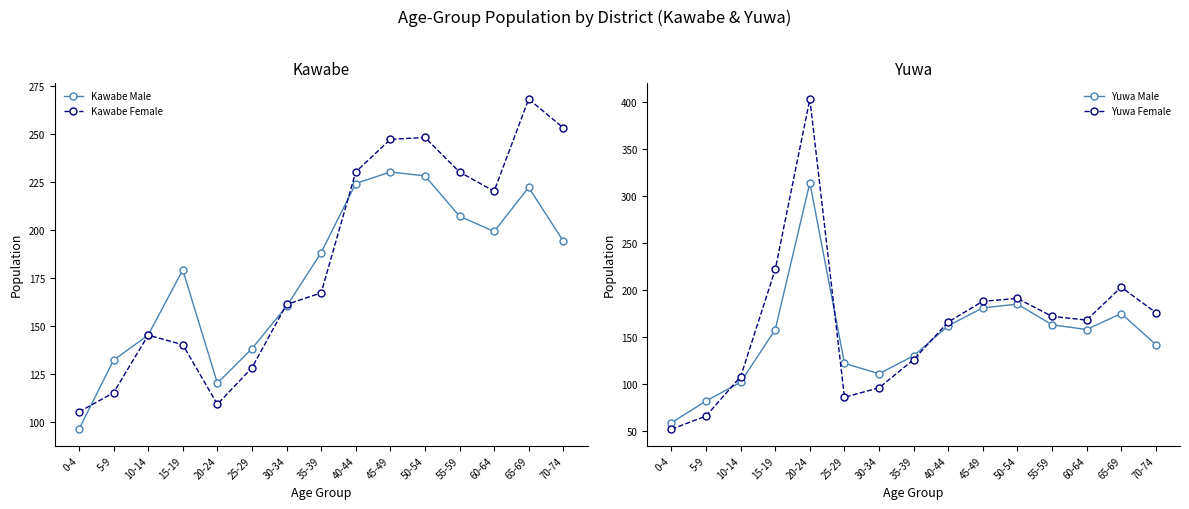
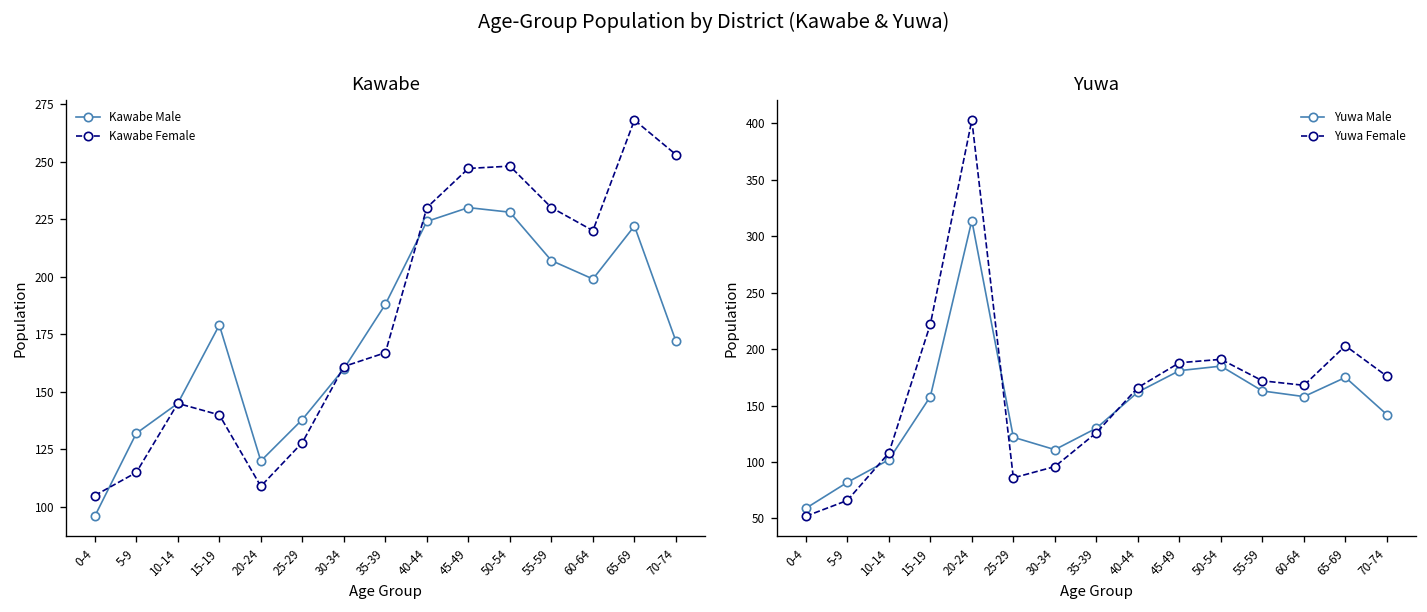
  {
    "Kawabe": {
      "Kawabe Male": {
        "0-4": 96,
        "5-9": 132,
        "15-19": 179,
        "20-24": 120,
        "25-29": 138,
        "35-39": 188,
        "40-44": 224,
        "45-49": 230,
        "50-54": 228,
        "55-59": 207,
        "60-64": 199,
        "65-69": 222,
-       "70-74": 194
+       "70-74": 172
      },
      "Kawabe Female": {
        "0-4": 105,
        "5-9": 115,
        "15-19": 140,
        "20-24": 109,
        "25-29": 128,
        "35-39": 167,
        "40-44": 230,
        "45-49": 247,
        "50-54": 248,
        "55-59": 230,
        "60-64": 220,
        "65-69": 268,
        "70-74": 253
      }
    },
    "Yuwa": {
      "Yuwa Male": {
        "0-4": 60,
        "5-9": 80,
        "10-14": 100,
        "15-19": 160,
        "20-24": 310,
        "25-29": 120,
        "30-34": 110,
        "35-39": 130,
        "40-44": 160,
        "45-49": 180,
        "50-54": 190,
        "55-59": 160,
        "60-64": 160,
        "65-69": 180,
        "70-74": 140
      },
      "Yuwa Female": {
        "0-4": 50,
        "5-9": 70,
        "10-14": 110,
        "15-19": 220,
        "20-24": 400,
        "25-29": 90,
        "30-34": 100,
        "35-39": 130,
        "40-44": 170,
        "45-49": 190,
        "50-54": 190,
        "55-59": 170,
        "60-64": 170,
        "65-69": 200,
        "70-74": 180
      }
    }
  }
